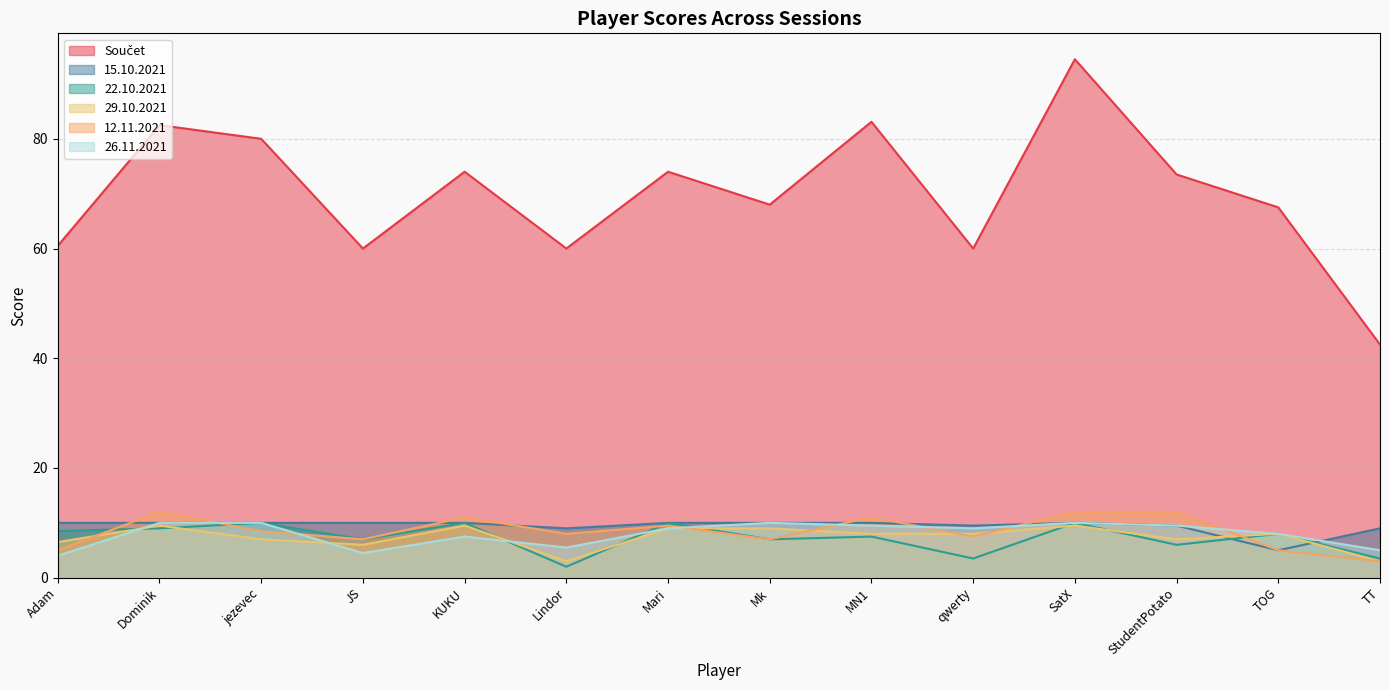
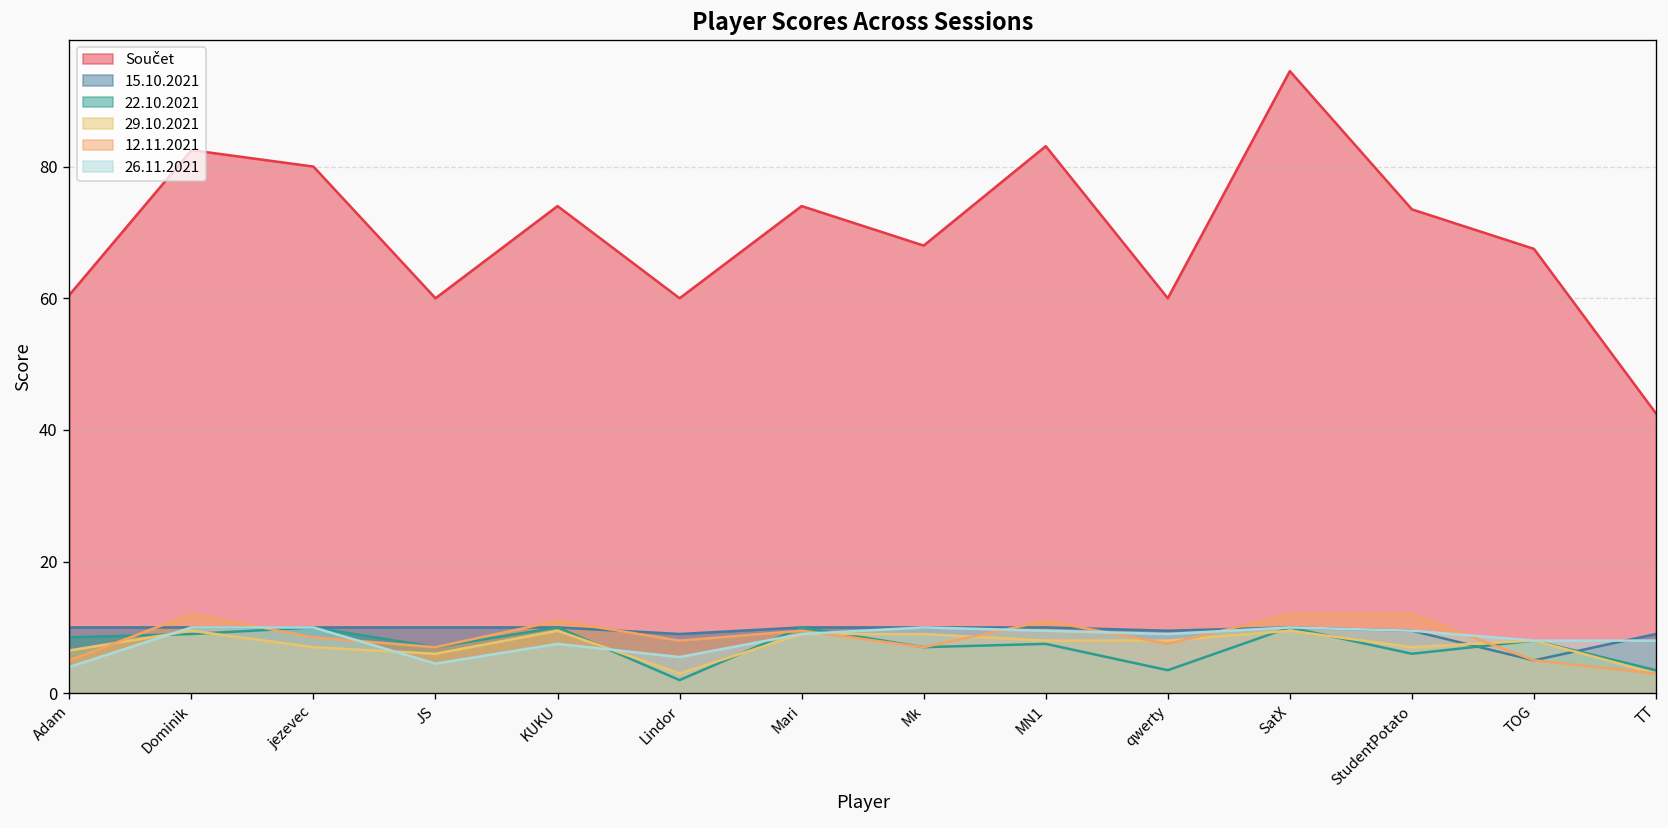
  {
    "Součet": {
      "Adam": 61,
      "jezevec": 80,
      "JS": 60,
      "KUKU": 74,
      "Lindor": 60,
      "Mari": 74,
      "Mk": 68,
      "MN1": 83,
      "qwerty": 60,
      "SatX": 95,
      "StudentPotato": 74,
      "TOG": 68,
      "TT": 43
    },
    "26.11.2021": {
      "Adam": 4,
      "JS": 5,
      "KUKU": 8,
      "Lindor": 6,
      "MN1": 10,
      "qwerty": 9,
-     "TT": 5
+     "TT": 8
    }
  }
